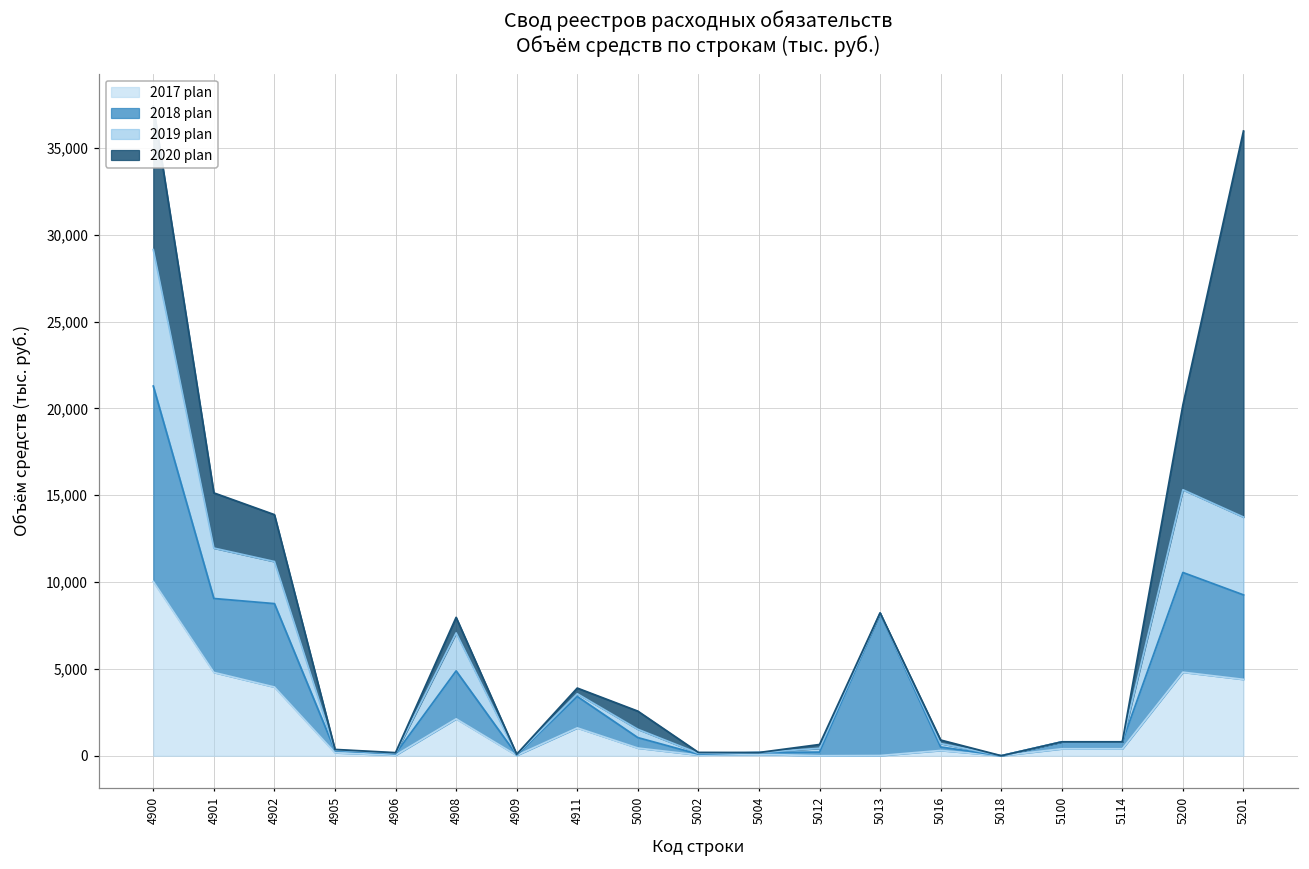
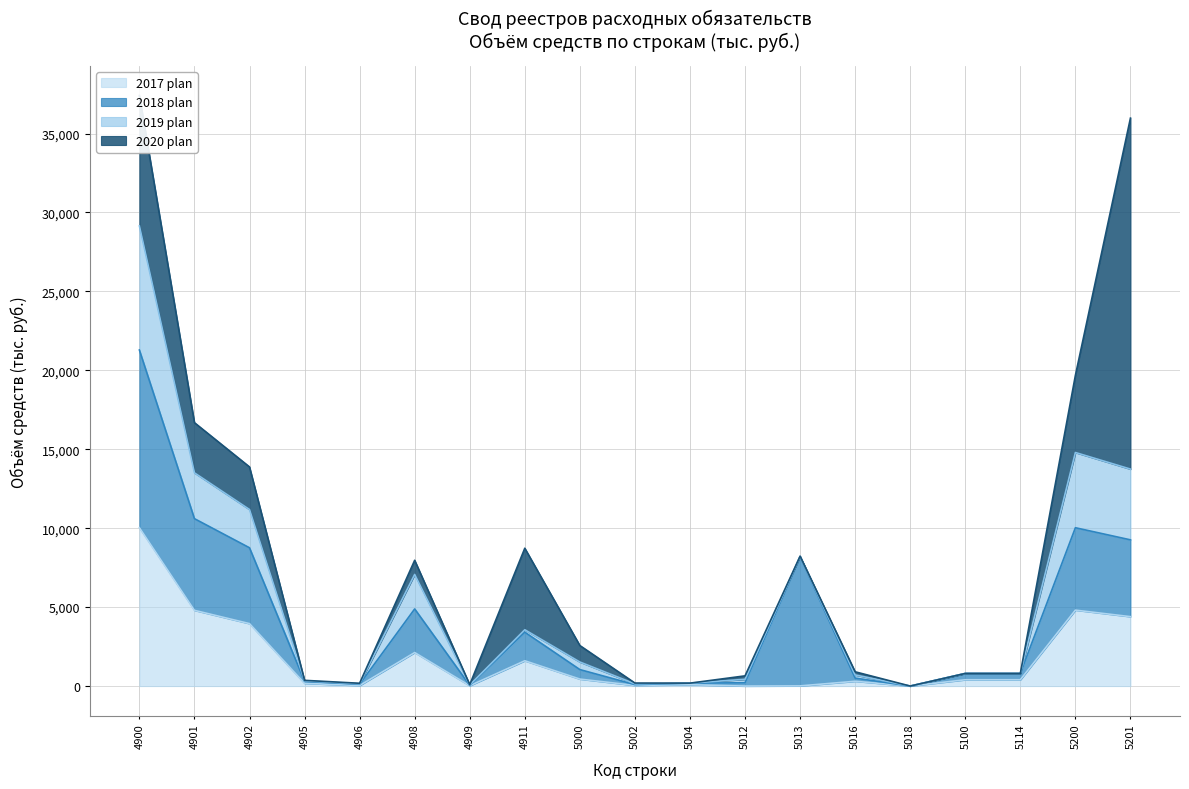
  {
    "2018 plan": {
      "4900": "11,300",
-     "4901": "4,300",
+     "4901": "5,800",
      "4902": "4,800",
      "4908": "2,800",
      "5000": "600",
      "5012": "200",
      "5016": "200",
-     "5200": "5,700",
+     "5200": "5,200",
      "5201": "4,900"
    },
    "2020 plan": {
      "4901": "3,200",
      "4902": "2,700",
      "4908": "900",
-     "4911": "300",
+     "4911": "5,200",
      "5000": "1,000",
      "5012": "200",
      "5016": "200",
      "5200": "4,900",
      "5201": "22,200"
    }
  }
